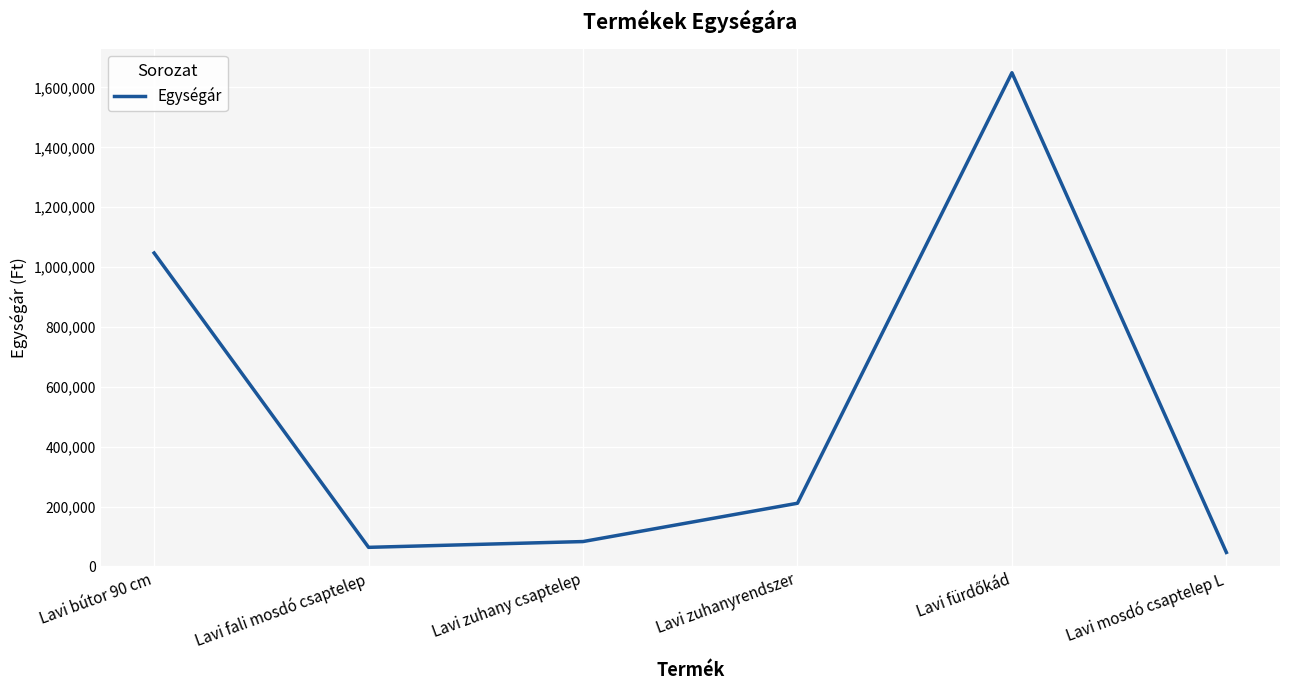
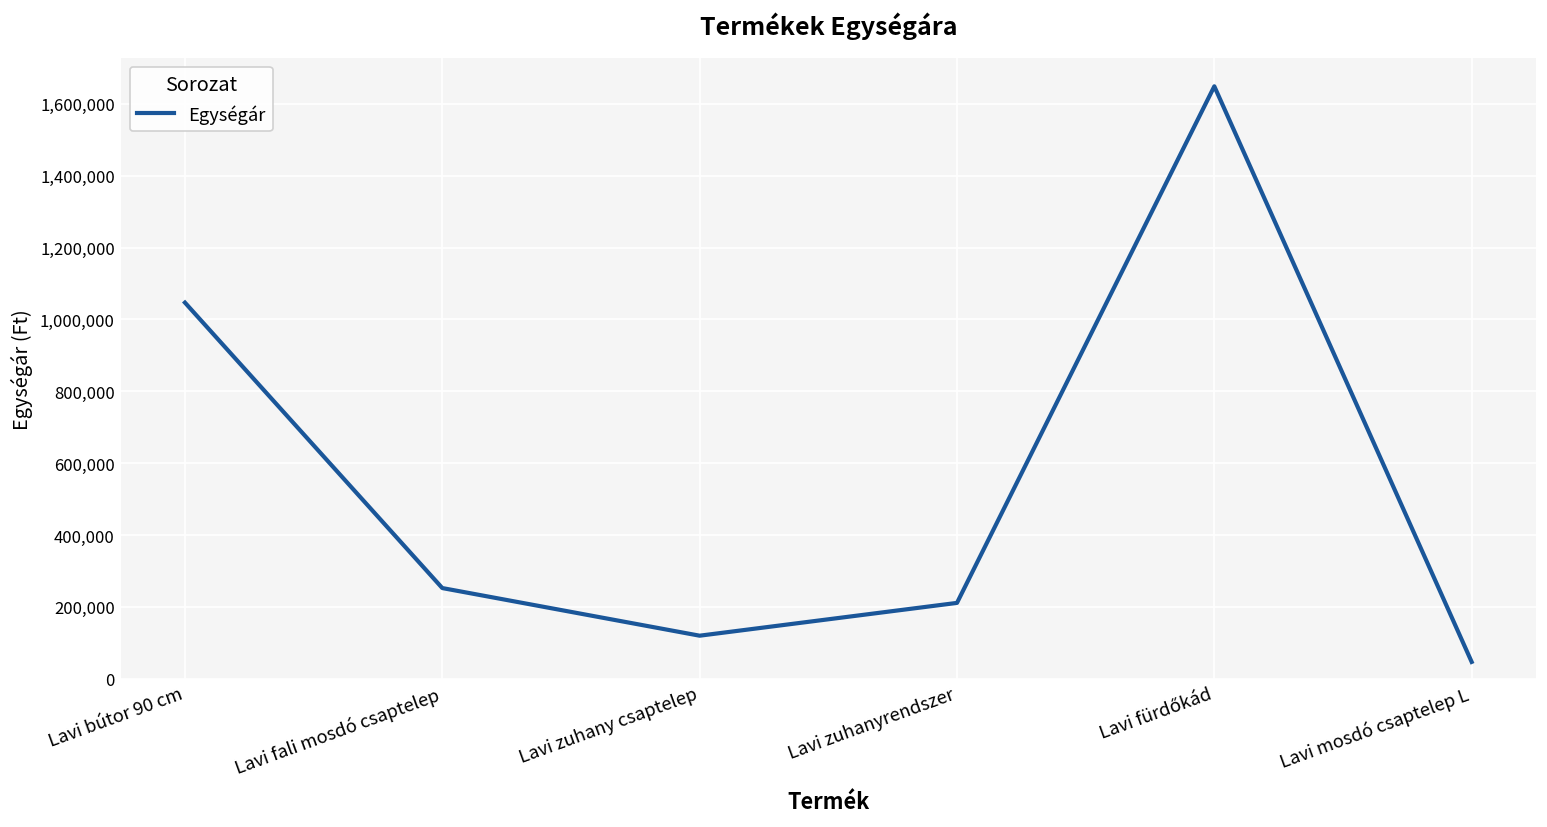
  {
    "Lavi bútor 90 cm": "1,050,000",
-   "Lavi fali mosdó csaptelep": "60,000",
-   "Lavi zuhany csaptelep": "80,000",
+   "Lavi fali mosdó csaptelep": "250,000",
+   "Lavi zuhany csaptelep": "120,000",
    "Lavi zuhanyrendszer": "210,000",
    "Lavi fürdőkád": "1,650,000",
    "Lavi mosdó csaptelep L": "50,000"
  }
